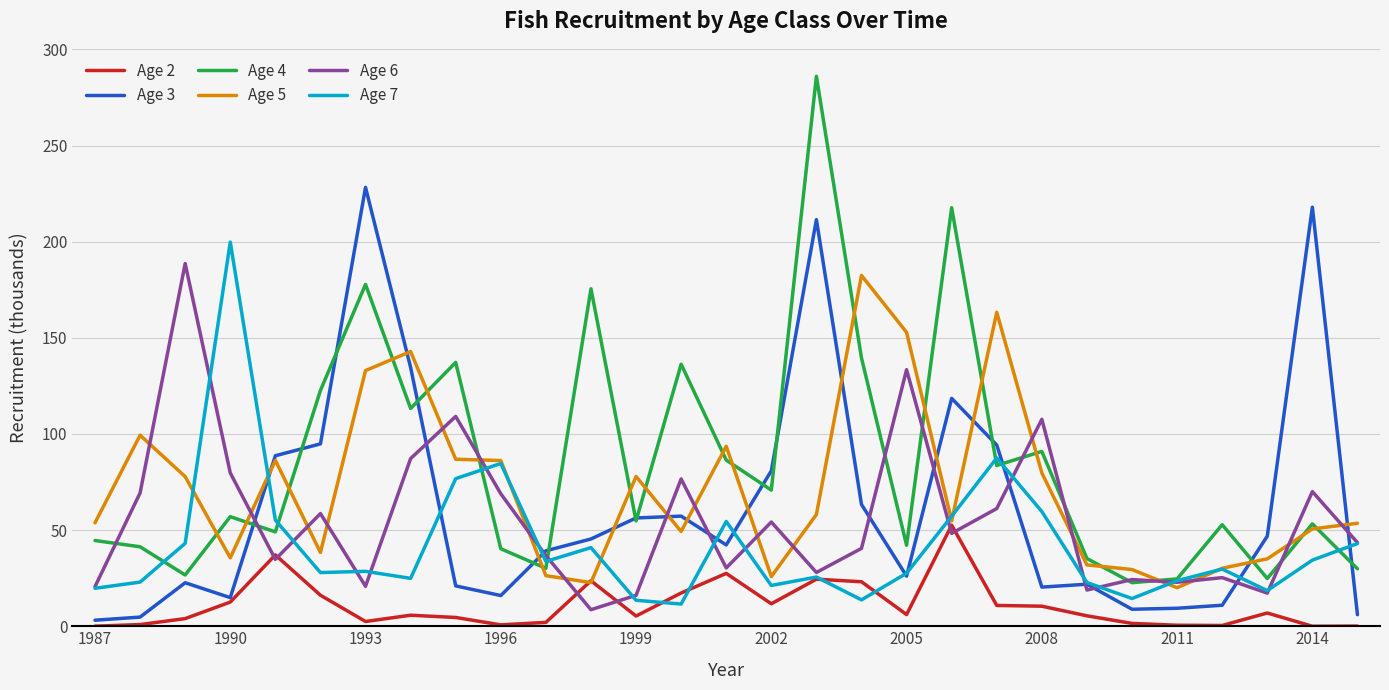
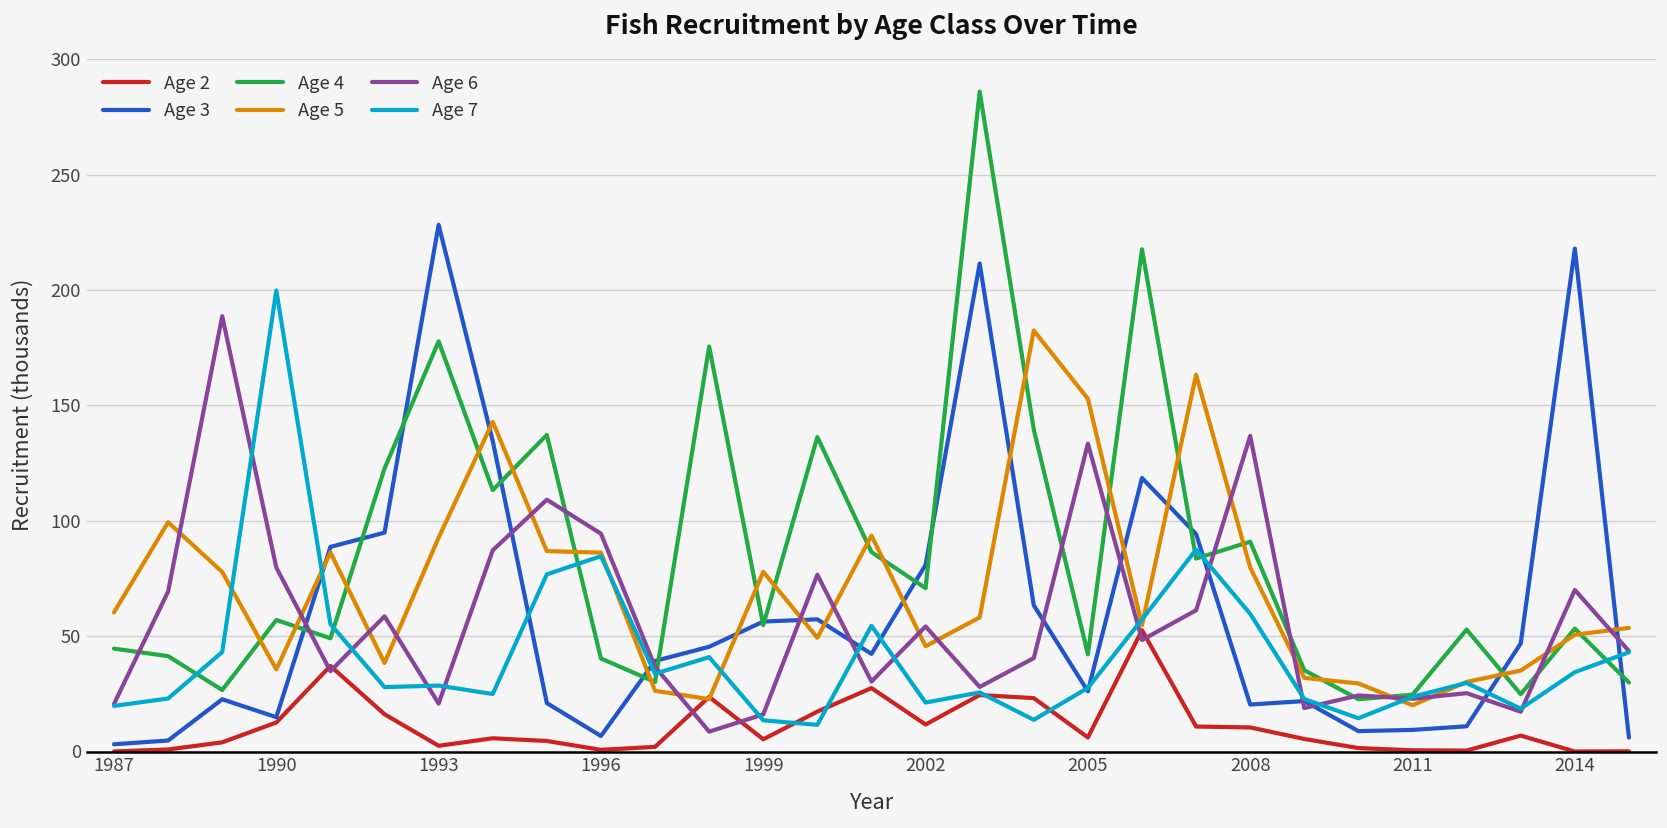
  {
    "Age 2": {
      "1987": 0,
      "1990": 13,
      "1993": 2,
      "1996": 1,
      "1999": 5,
      "2002": 12,
      "2005": 6,
      "2008": 10,
      "2011": 1,
      "2014": 0
    },
    "Age 3": {
      "1987": 3,
      "1990": 15,
      "1993": 228,
-     "1996": 16,
+     "1996": 7,
      "1999": 56,
      "2002": 81,
      "2005": 26,
      "2008": 20,
      "2011": 9,
      "2014": 218
    },
    "Age 4": {
      "1987": 45,
      "1990": 57,
      "1993": 178,
      "1996": 40,
      "1999": 55,
      "2002": 71,
      "2005": 42,
      "2008": 91,
      "2014": 53
    },
    "Age 5": {
-     "1987": 54,
+     "1987": 60,
      "1990": 36,
-     "1993": 133,
+     "1993": 93,
      "1996": 86,
      "1999": 78,
-     "2002": 26,
+     "2002": 46,
      "2005": 153,
      "2008": 80,
      "2011": 20,
      "2014": 51
    },
    "Age 6": {
      "1990": 80,
      "1993": 21,
-     "1996": 69,
+     "1996": 94,
      "1999": 16,
      "2002": 54,
      "2005": 133,
-     "2008": 108,
+     "2008": 137,
      "2014": 70
    },
    "Age 7": {
      "1990": 200,
      "1993": 29,
      "1996": 85,
      "1999": 14,
      "2002": 21,
      "2005": 28,
      "2008": 60,
      "2014": 34
    }
  }
